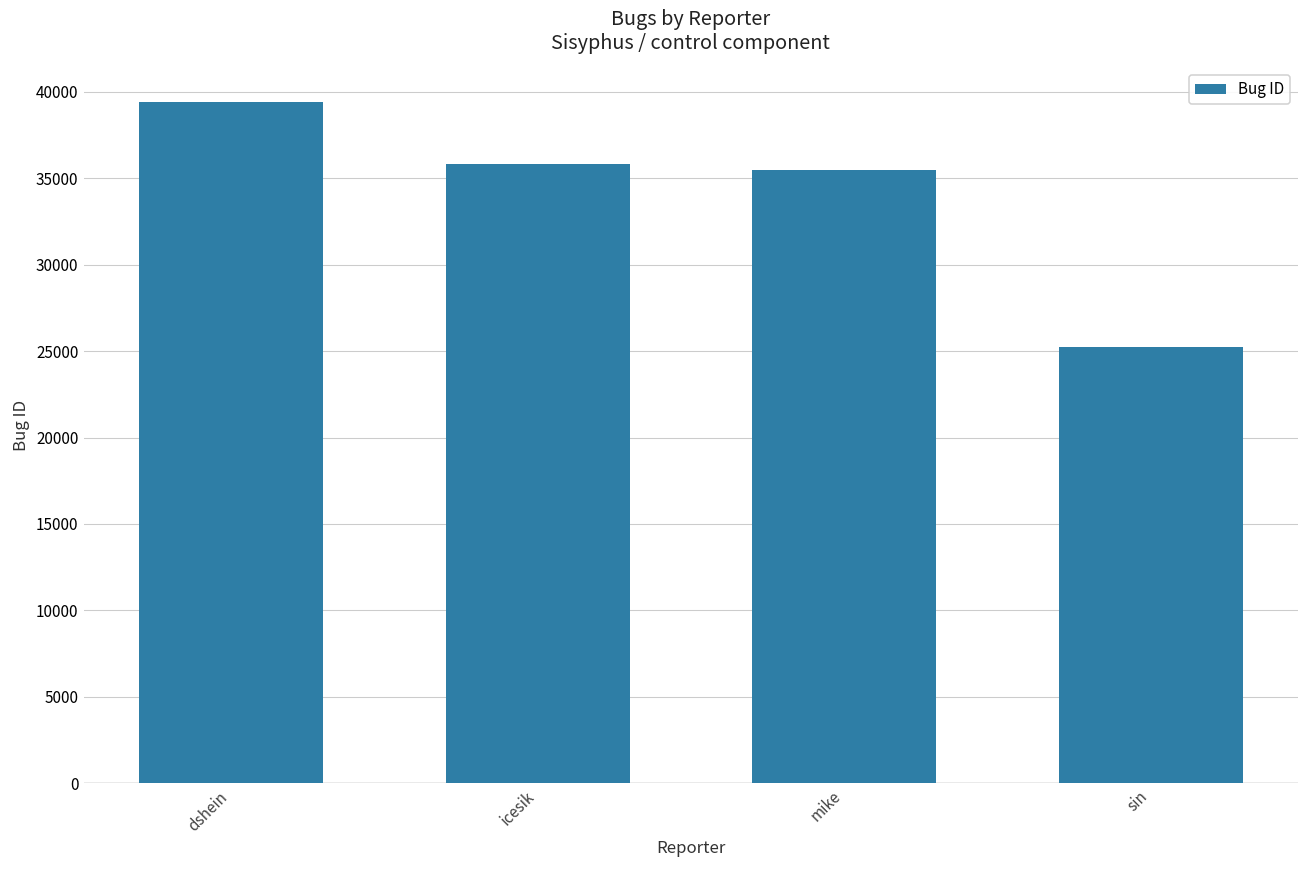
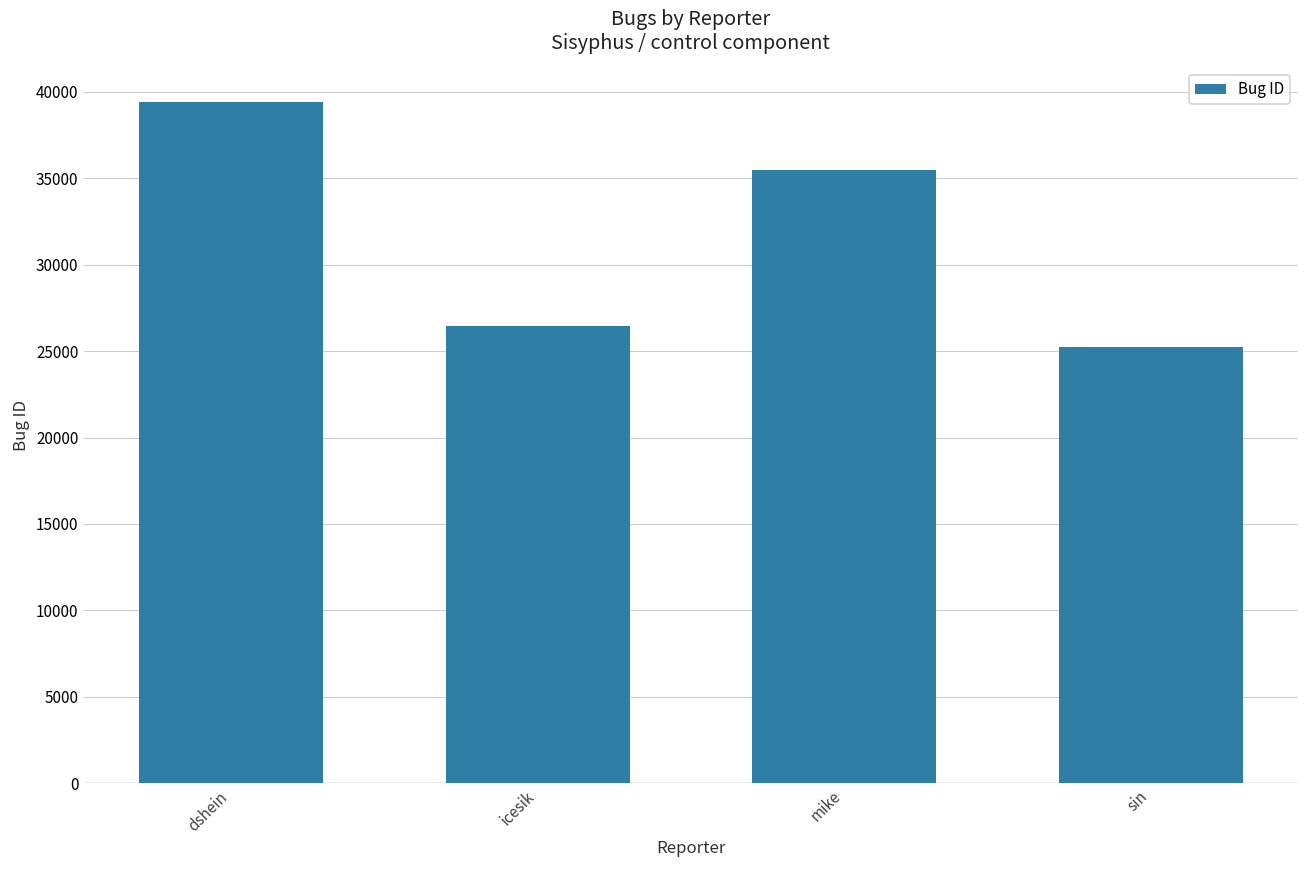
  {
    "dshein": 39400,
-   "icesik": 35800,
+   "icesik": 26500,
    "mike": 35500,
    "sin": 25200
  }
